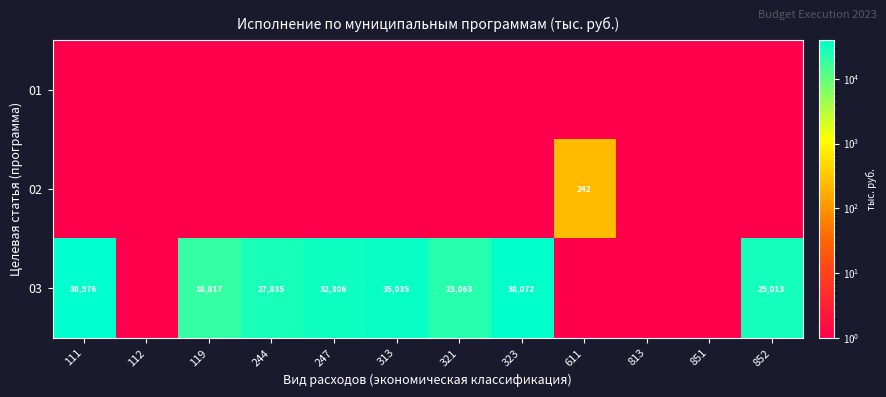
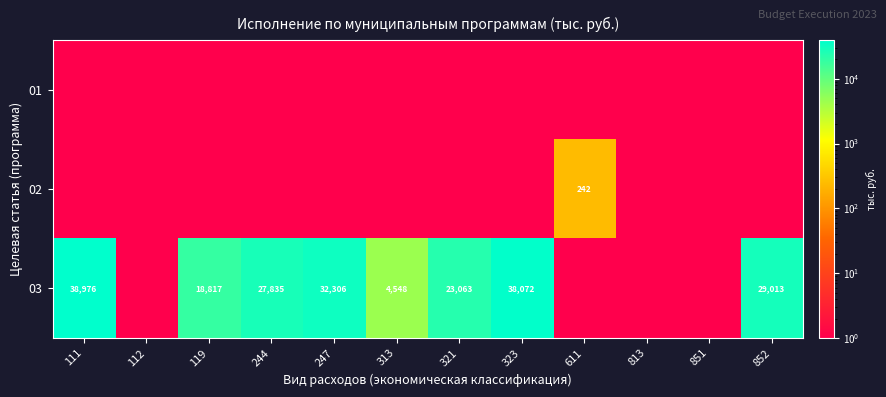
  {
    "02": {
      "611": "242"
    },
    "03": {
      "111": "38,976",
      "119": "18,817",
      "244": "27,835",
      "247": "32,306",
-     "313": "35,035",
+     "313": "4,548",
      "321": "23,063",
      "323": "38,072",
      "852": "29,013"
    }
  }
